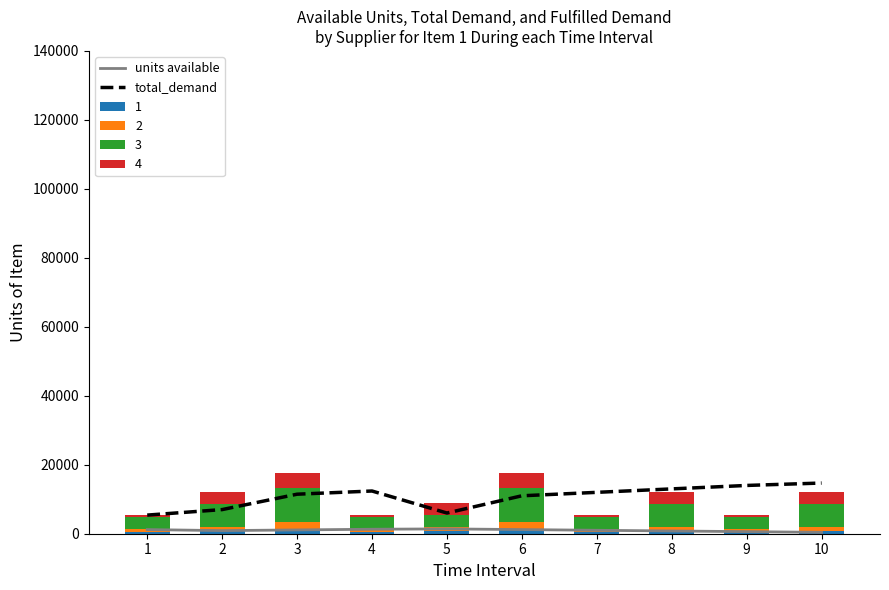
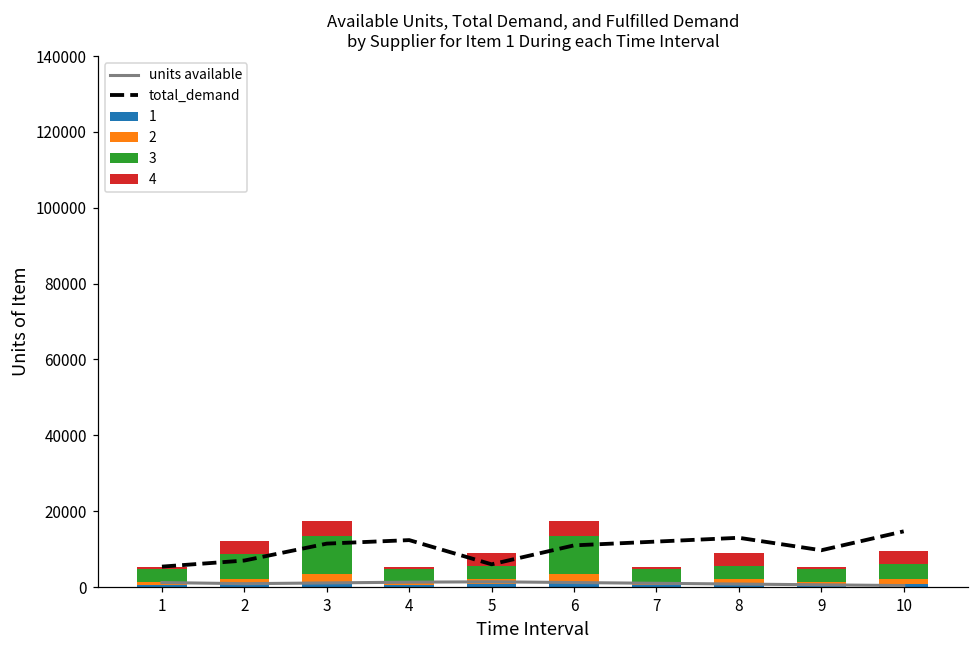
  {
    "total_demand": {
      "1": 5000,
      "2": 7000,
      "3": 11000,
      "4": 12000,
      "5": 6000,
      "6": 11000,
      "7": 12000,
      "8": 13000,
-     "9": 14000,
+     "9": 10000,
      "10": 15000
    },
    "1": {
      "3": 1000,
      "6": 1000
    },
    "units available": {
      "1": 1000,
      "2": 1000,
      "3": 1000,
      "4": 1000,
      "5": 1000,
      "6": 1000,
      "7": 1000,
      "8": 1000,
      "9": 1000,
      "10": 0
    },
    "2": {
      "1": 1000,
      "2": 1000,
      "3": 2000,
      "4": 1000,
      "5": 1000,
      "6": 2000,
      "7": 1000,
      "8": 1000,
      "9": 1000,
      "10": 1000
    },
    "3": {
      "1": 3000,
      "2": 7000,
      "3": 10000,
      "4": 3000,
      "5": 4000,
      "6": 10000,
      "7": 3000,
-     "8": 7000,
+     "8": 3000,
      "9": 3000,
-     "10": 7000
+     "10": 4000
    },
    "4": {
      "2": 4000,
      "3": 4000,
      "5": 4000,
      "6": 4000,
      "8": 4000,
      "10": 4000
    }
  }
